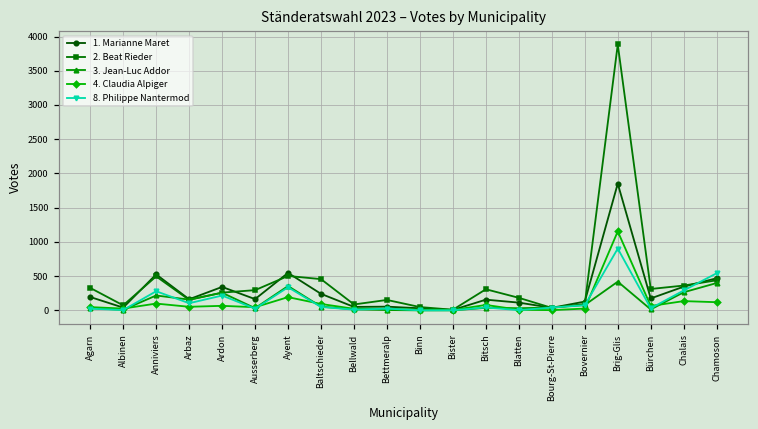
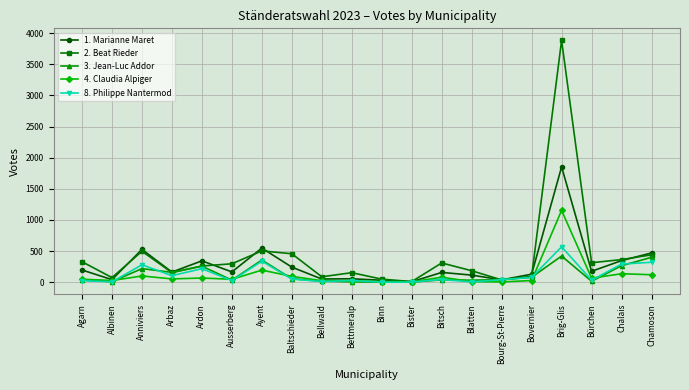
  {
    "8. Philippe Nantermod": {
      "Anniviers": 300,
      "Arbaz": 100,
      "Ardon": 200,
-     "Brig-Glis": 900,
-     "Chamoson": 500
+     "Brig-Glis": 600,
+     "Chamoson": 300
    }
  }
